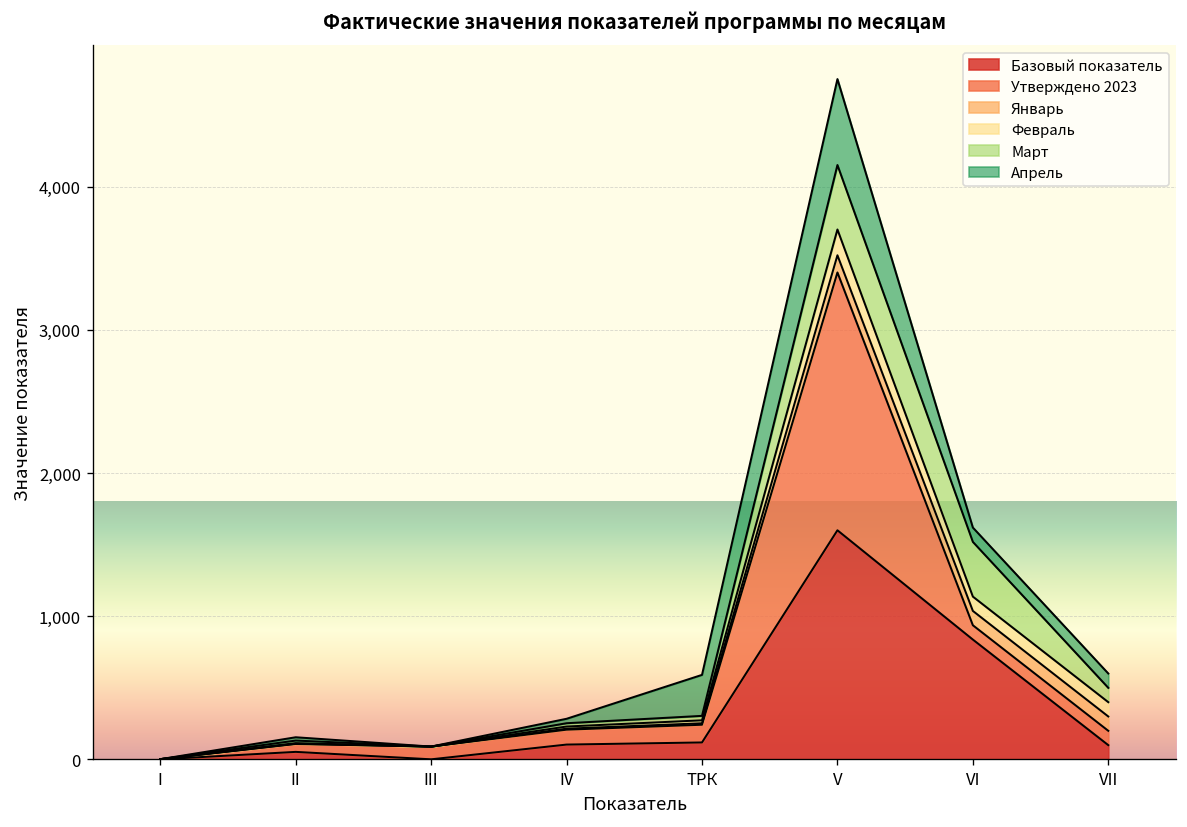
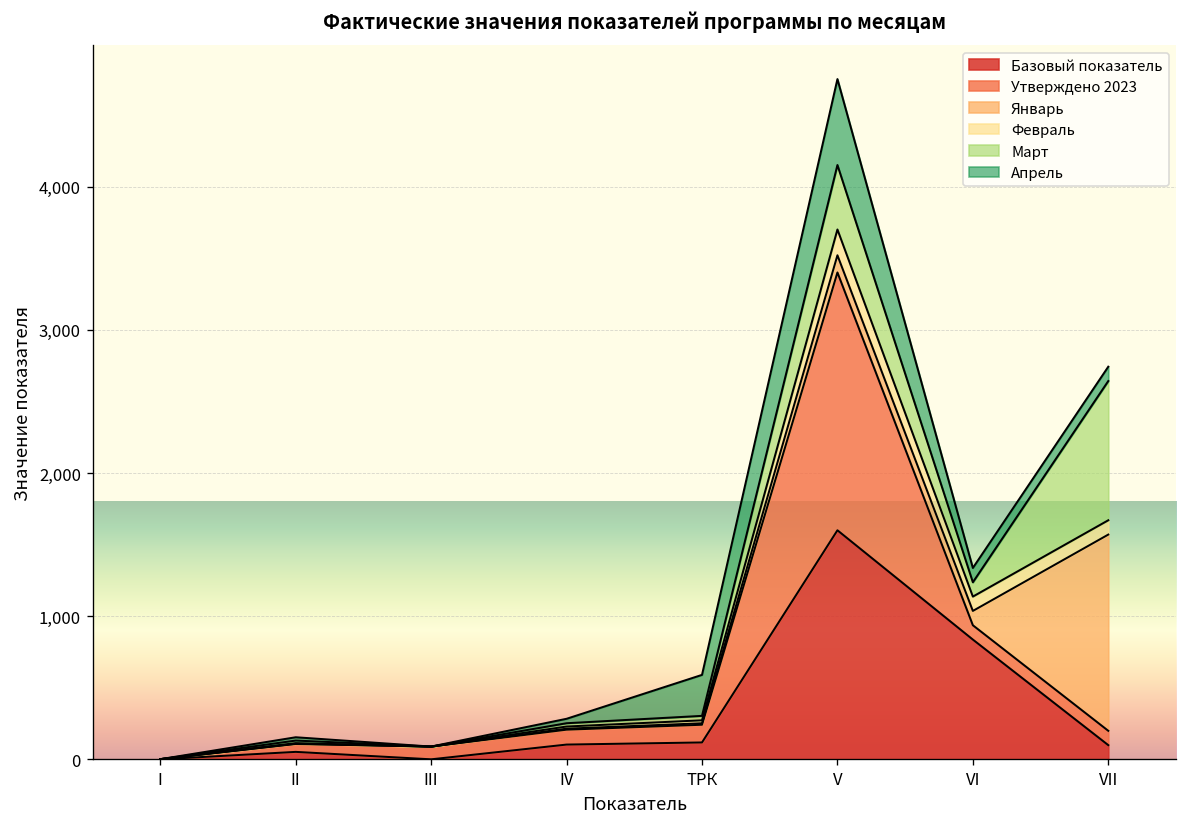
  {
    "Базовый показатель": {
      "II": "50",
      "III": "0",
      "IV": "100",
      "ТРК": "120",
      "V": "1,600",
      "VI": "840",
      "VII": "100"
    },
    "Утверждено 2023": {
      "V": "1,800",
      "VI": "100",
      "VII": "100"
    },
    "Январь": {
      "V": "120",
      "VI": "100",
-     "VII": "100"
+     "VII": "1,370"
    },
    "Февраль": {
      "V": "180",
      "VI": "100",
      "VII": "100"
    },
    "Март": {
      "IV": "20",
      "ТРК": "30",
      "V": "450",
-     "VI": "380",
-     "VII": "100"
+     "VI": "100",
+     "VII": "970"
    },
    "Апрель": {
      "II": "20",
      "IV": "30",
      "ТРК": "290",
      "V": "600",
      "VI": "100",
      "VII": "100"
    }
  }
